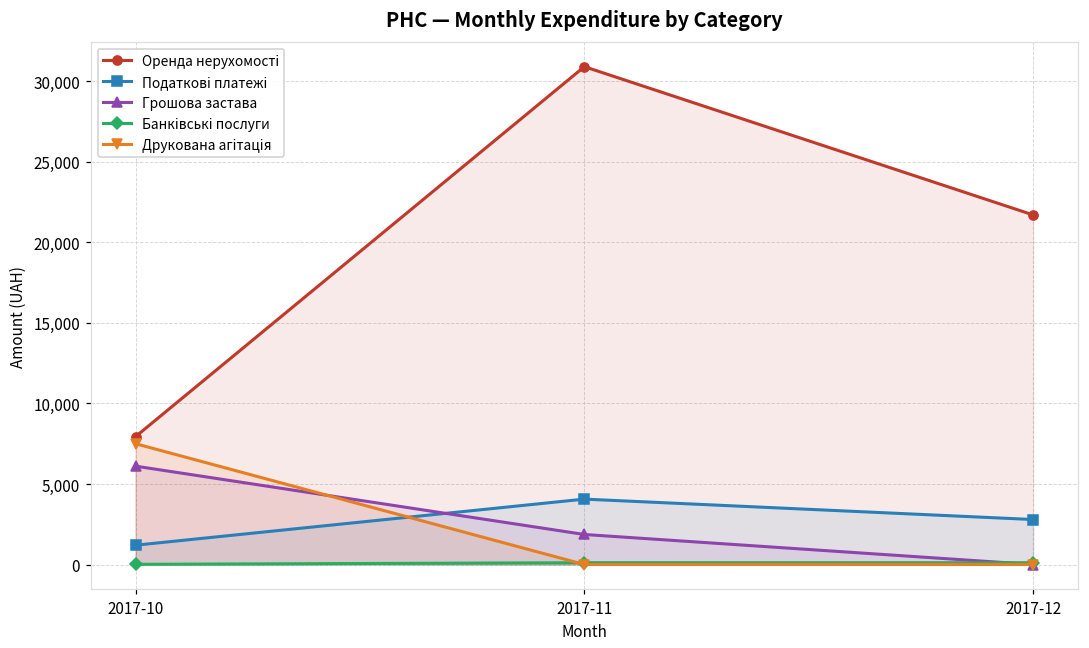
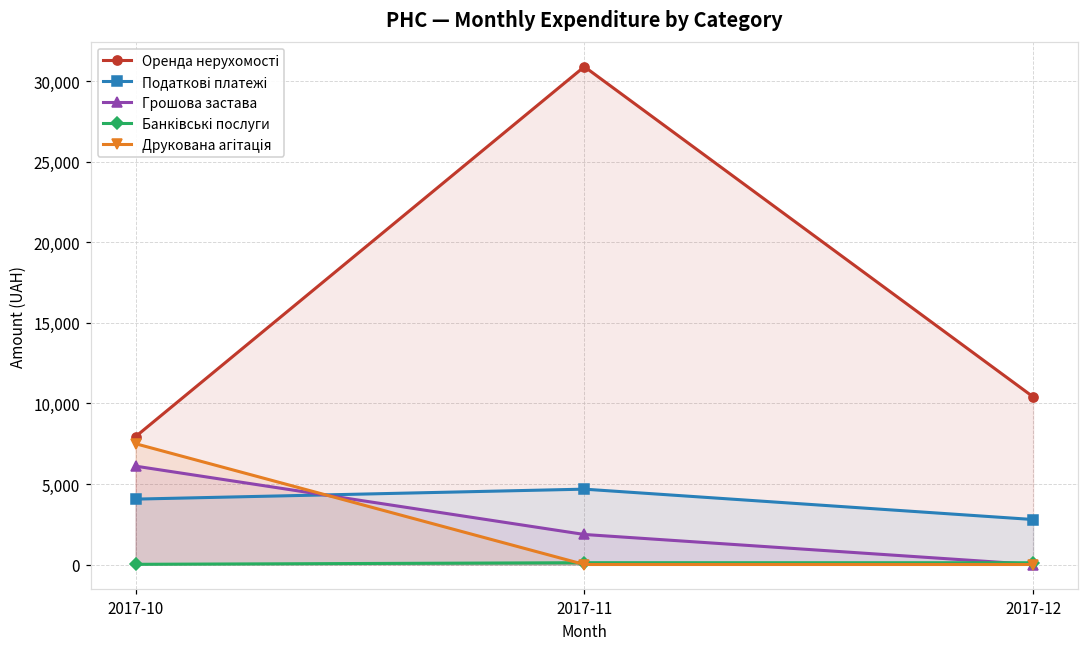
  {
    "Оренда нерухомості": {
      "2017-10": "7,900",
      "2017-11": "30,900",
-     "2017-12": "21,700"
+     "2017-12": "10,400"
    },
    "Податкові платежі": {
-     "2017-10": "1,200",
-     "2017-11": "4,100",
+     "2017-10": "4,100",
+     "2017-11": "4,700",
      "2017-12": "2,800"
    },
    "Грошова застава": {
      "2017-10": "6,100",
      "2017-11": "1,900"
    },
    "Банківські послуги": {
      "2017-10": "0"
    },
    "Друкована агітація": {
      "2017-10": "7,500"
    }
  }
